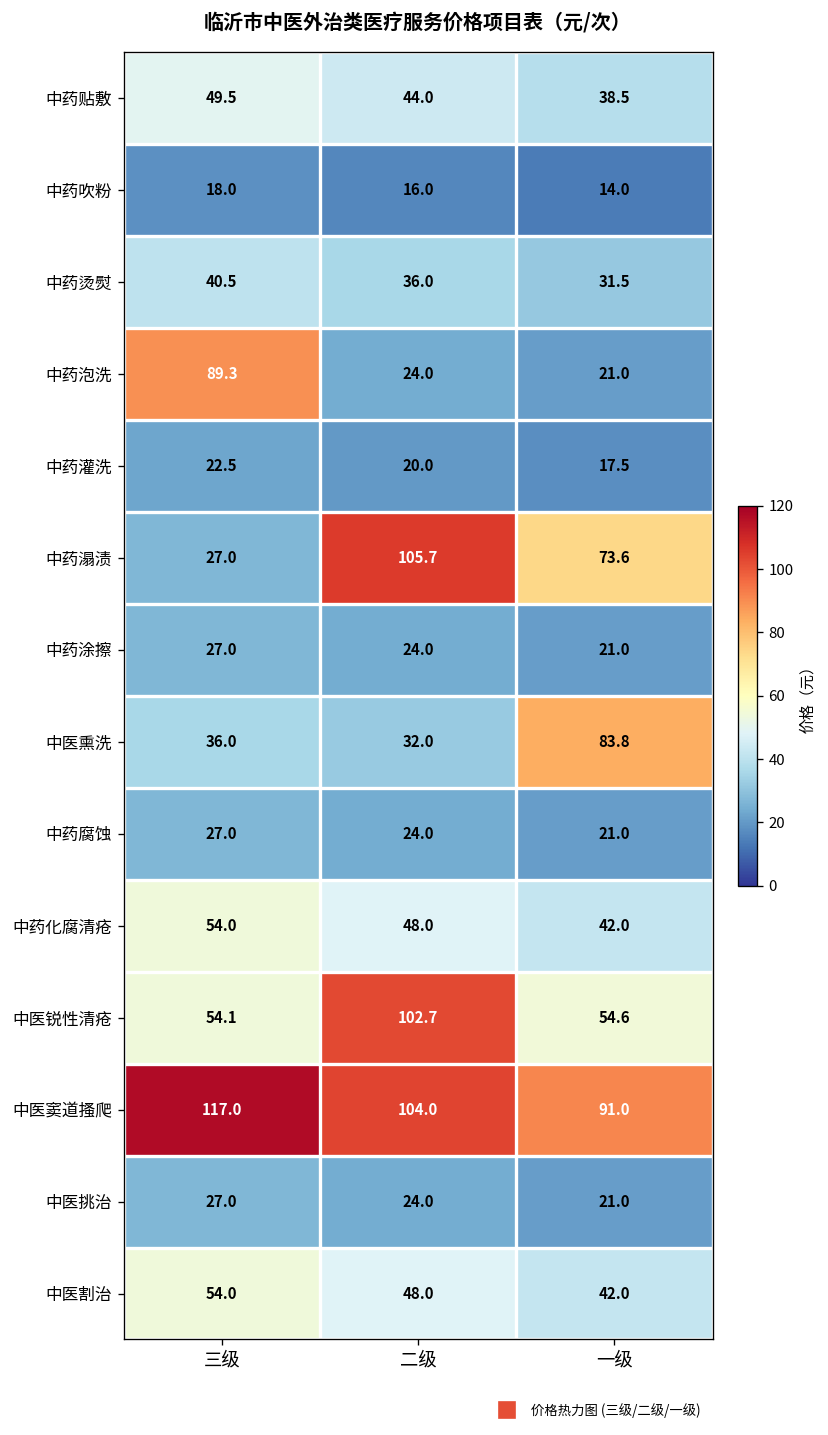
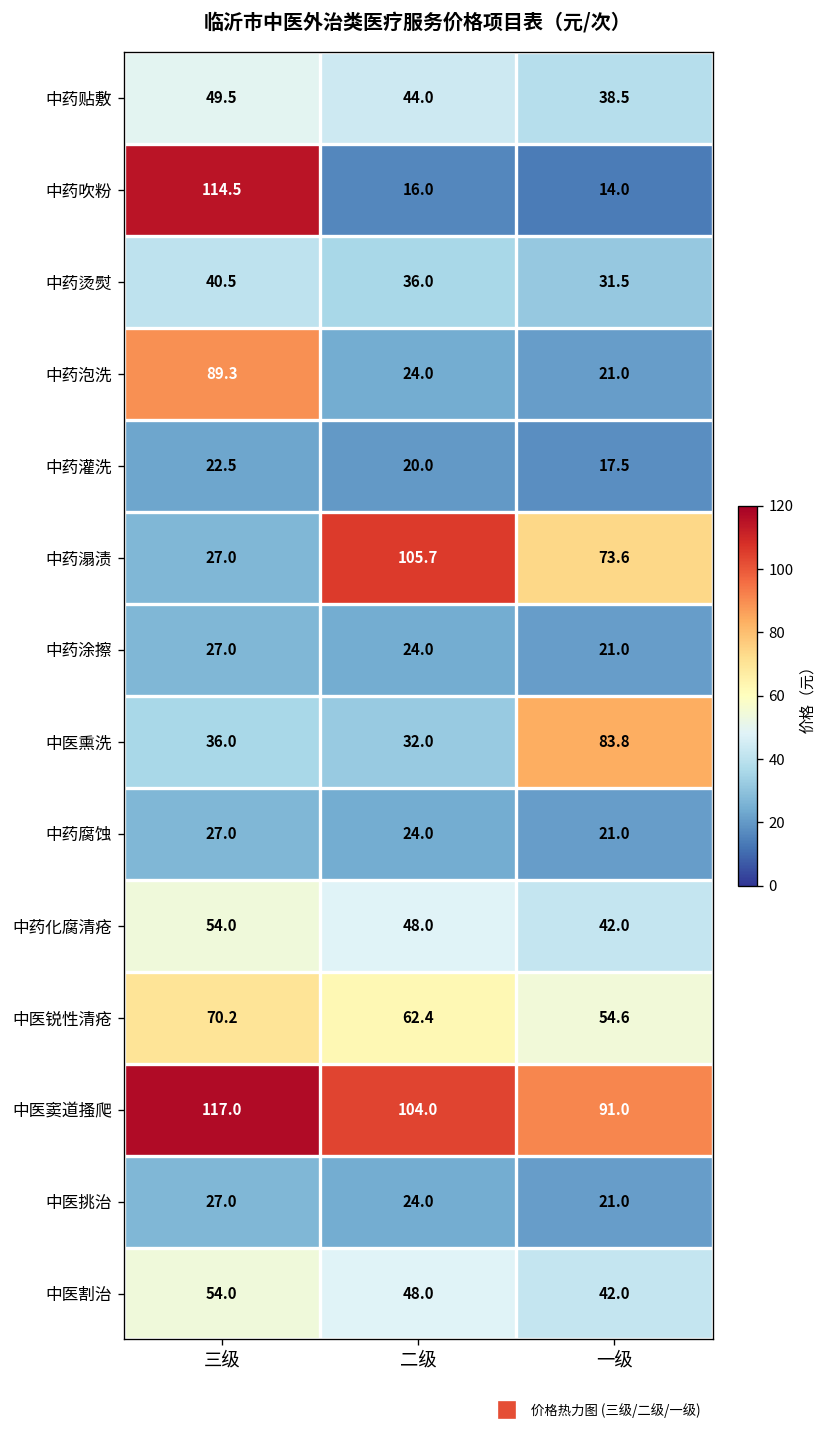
  {
    "中药贴敷": {
      "三级": 49.5,
      "二级": 44.0,
      "一级": 38.5
    },
    "中药吹粉": {
-     "三级": 18.0,
+     "三级": 114.5,
      "二级": 16.0,
      "一级": 14.0
    },
    "中药烫熨": {
      "三级": 40.5,
      "二级": 36.0,
      "一级": 31.5
    },
    "中药泡洗": {
      "三级": 89.3,
      "二级": 24.0,
      "一级": 21.0
    },
    "中药灌洗": {
      "三级": 22.5,
      "二级": 20.0,
      "一级": 17.5
    },
    "中药溻渍": {
      "三级": 27.0,
      "二级": 105.7,
      "一级": 73.6
    },
    "中药涂擦": {
      "三级": 27.0,
      "二级": 24.0,
      "一级": 21.0
    },
    "中医熏洗": {
      "三级": 36.0,
      "二级": 32.0,
      "一级": 83.8
    },
    "中药腐蚀": {
      "三级": 27.0,
      "二级": 24.0,
      "一级": 21.0
    },
    "中药化腐清疮": {
      "三级": 54.0,
      "二级": 48.0,
      "一级": 42.0
    },
    "中医锐性清疮": {
-     "三级": 54.1,
-     "二级": 102.7,
+     "三级": 70.2,
+     "二级": 62.4,
      "一级": 54.6
    },
    "中医窦道搔爬": {
      "三级": 117.0,
      "二级": 104.0,
      "一级": 91.0
    },
    "中医挑治": {
      "三级": 27.0,
      "二级": 24.0,
      "一级": 21.0
    },
    "中医割治": {
      "三级": 54.0,
      "二级": 48.0,
      "一级": 42.0
    }
  }
